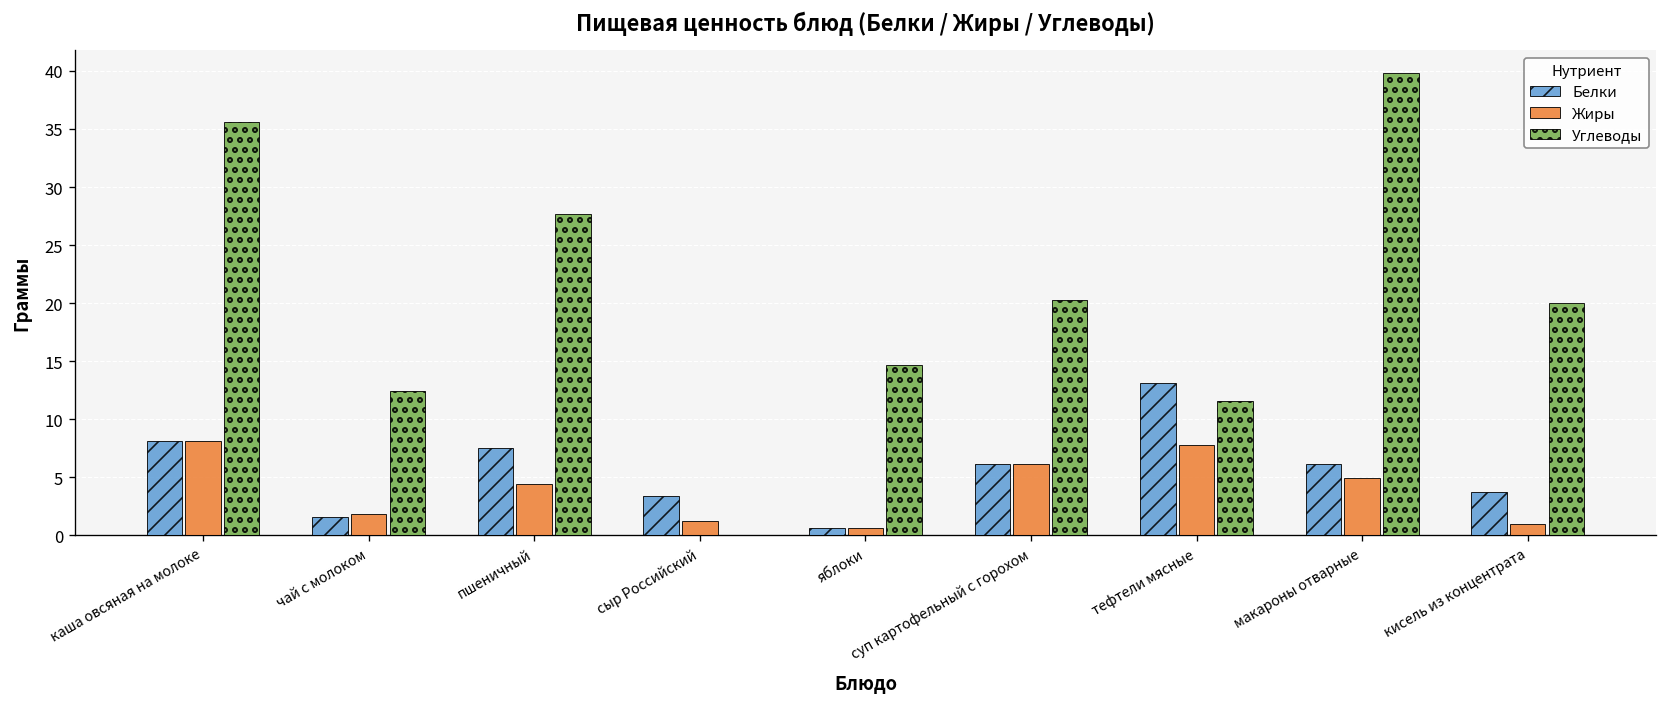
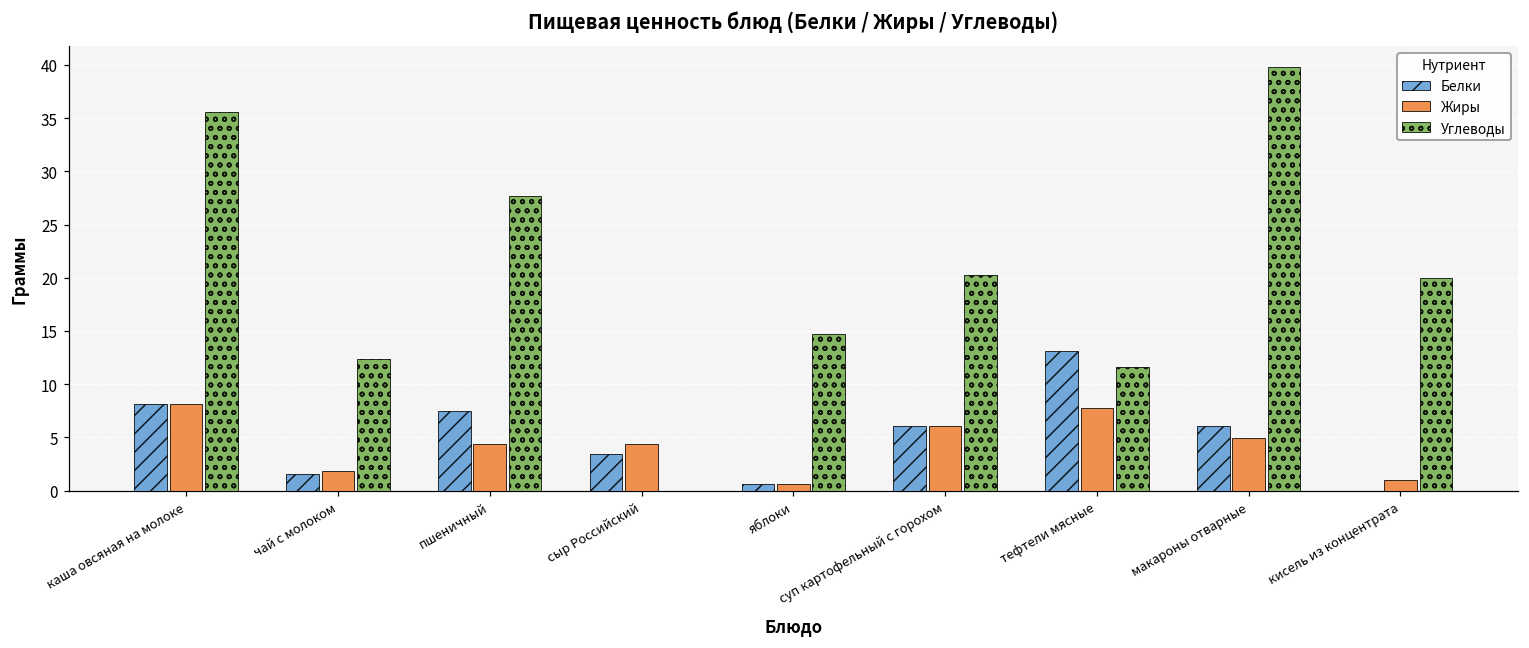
  {
    "Белки": {
      "каша овсяная на молоке": 8,
      "чай с молоком": 2,
      "пшеничный": 8,
      "сыр Российский": 3,
      "яблоки": 1,
      "суп картофельный с горохом": 6,
      "тефтели мясные": 13,
      "макароны отварные": 6,
-     "кисель из концентрата": 4
+     "кисель из концентрата": 0
    },
    "Жиры": {
      "каша овсяная на молоке": 8,
      "чай с молоком": 2,
      "пшеничный": 4,
-     "сыр Российский": 1,
+     "сыр Российский": 4,
      "яблоки": 1,
      "суп картофельный с горохом": 6,
      "тефтели мясные": 8,
      "макароны отварные": 5,
      "кисель из концентрата": 1
    },
    "Углеводы": {
      "каша овсяная на молоке": 36,
      "чай с молоком": 12,
      "пшеничный": 28,
      "сыр Российский": 0,
      "яблоки": 15,
      "суп картофельный с горохом": 20,
      "тефтели мясные": 12,
      "макароны отварные": 40,
      "кисель из концентрата": 20
    }
  }
